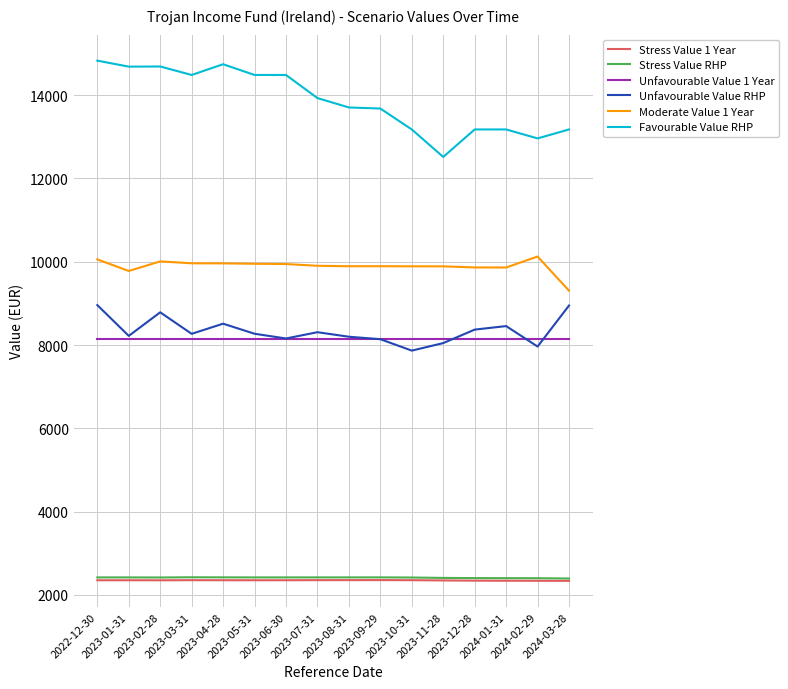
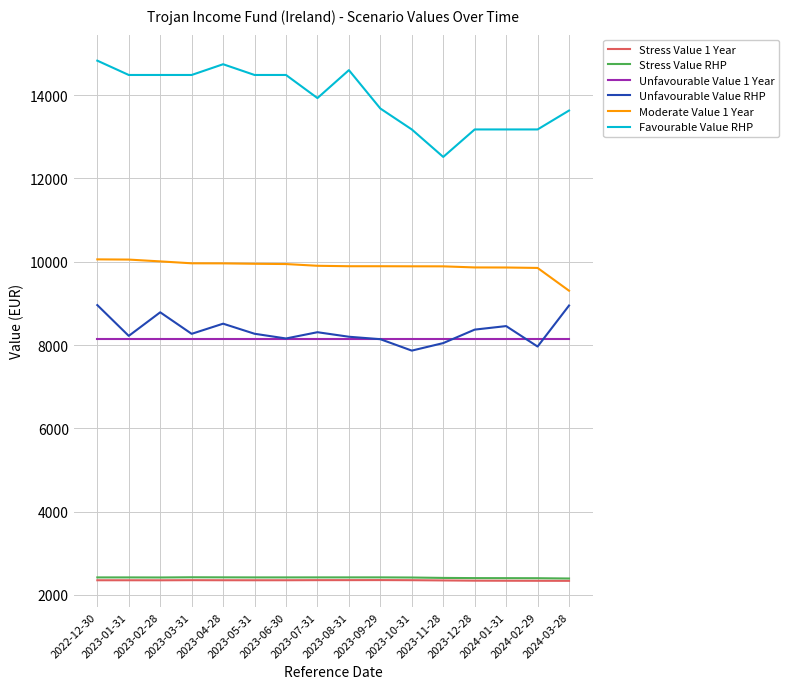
  {
    "Stress Value 1 Year": {
      "2022-12-30": 2300,
      "2023-01-31": 2300,
      "2023-02-28": 2300,
      "2023-03-31": 2400,
      "2023-04-28": 2300,
      "2023-05-31": 2300,
      "2023-06-30": 2300,
      "2023-07-31": 2400,
      "2023-08-31": 2400,
      "2023-09-29": 2400,
      "2023-10-31": 2400,
      "2023-12-28": 2300,
      "2024-02-29": 2300
    },
    "Stress Value RHP": {
      "2022-12-30": 2400,
      "2023-01-31": 2400,
      "2023-02-28": 2400,
      "2023-03-31": 2400,
      "2023-04-28": 2400,
      "2023-05-31": 2400,
      "2023-06-30": 2400,
      "2023-07-31": 2400,
      "2023-08-31": 2400,
      "2023-09-29": 2400,
      "2023-10-31": 2400,
      "2023-12-28": 2400,
      "2024-02-29": 2400
    },
    "Unfavourable Value 1 Year": {
      "2022-12-30": 8100,
      "2023-01-31": 8100,
      "2023-02-28": 8100,
      "2023-03-31": 8100,
      "2023-04-28": 8100,
      "2023-05-31": 8100,
      "2023-07-31": 8100,
      "2023-10-31": 8100,
      "2023-11-28": 8100,
      "2023-12-28": 8100,
      "2024-01-31": 8100,
      "2024-02-29": 8100,
      "2024-03-28": 8100
    },
    "Unfavourable Value RHP": {
      "2022-12-30": 9000,
      "2023-01-31": 8200,
      "2023-02-28": 8800,
      "2023-03-31": 8300,
      "2023-04-28": 8500,
      "2023-05-31": 8300,
      "2023-07-31": 8300,
      "2023-10-31": 7900,
      "2023-11-28": 8000,
      "2023-12-28": 8400,
      "2024-01-31": 8500,
      "2024-02-29": 8000,
      "2024-03-28": 8900
    },
    "Moderate Value 1 Year": {
      "2022-12-30": 10100,
-     "2023-01-31": 9800,
+     "2023-01-31": 10100,
      "2023-02-28": 10000,
      "2023-03-31": 10000,
      "2023-04-28": 10000,
      "2023-05-31": 10000,
      "2023-06-30": 9900,
      "2023-07-31": 9900,
      "2023-08-31": 9900,
      "2023-09-29": 9900,
      "2023-10-31": 9900,
      "2023-11-28": 9900,
      "2023-12-28": 9900,
      "2024-01-31": 9900,
-     "2024-02-29": 10100,
+     "2024-02-29": 9900,
      "2024-03-28": 9300
    },
    "Favourable Value RHP": {
      "2022-12-30": 14800,
-     "2023-01-31": 14700,
-     "2023-02-28": 14700,
+     "2023-01-31": 14500,
+     "2023-02-28": 14500,
      "2023-03-31": 14500,
      "2023-04-28": 14700,
      "2023-05-31": 14500,
      "2023-06-30": 14500,
      "2023-07-31": 13900,
-     "2023-08-31": 13700,
+     "2023-08-31": 14600,
      "2023-09-29": 13700,
      "2023-10-31": 13200,
      "2023-11-28": 12500,
      "2023-12-28": 13200,
      "2024-01-31": 13200,
-     "2024-02-29": 13000,
-     "2024-03-28": 13200
+     "2024-02-29": 13200,
+     "2024-03-28": 13600
    }
  }
